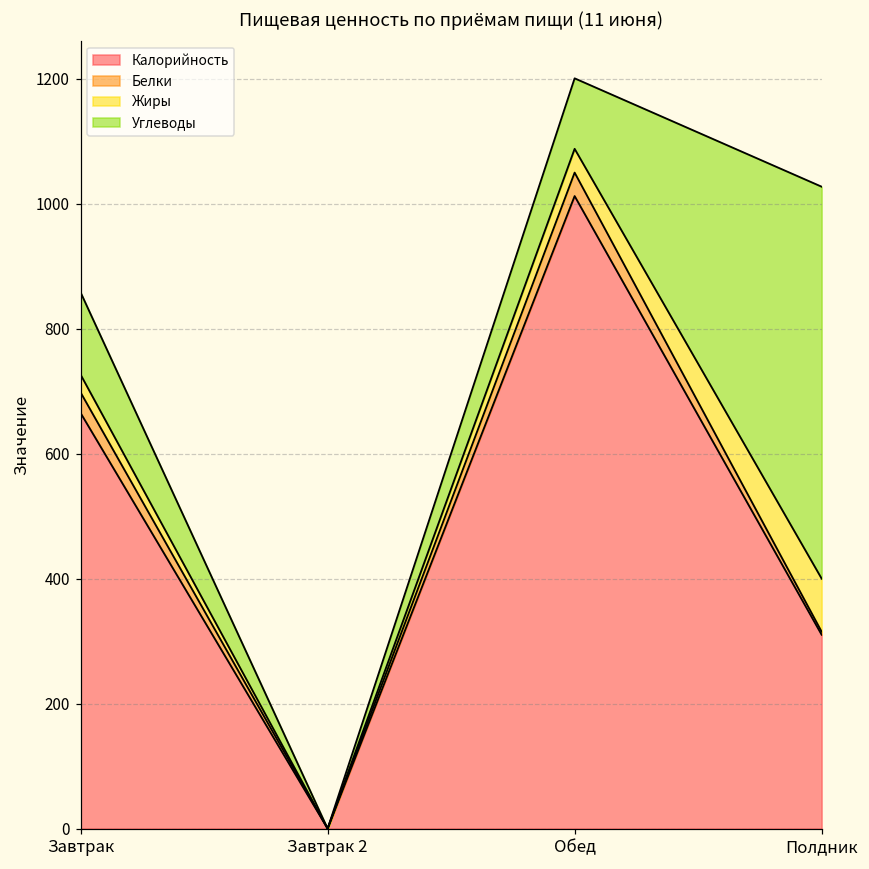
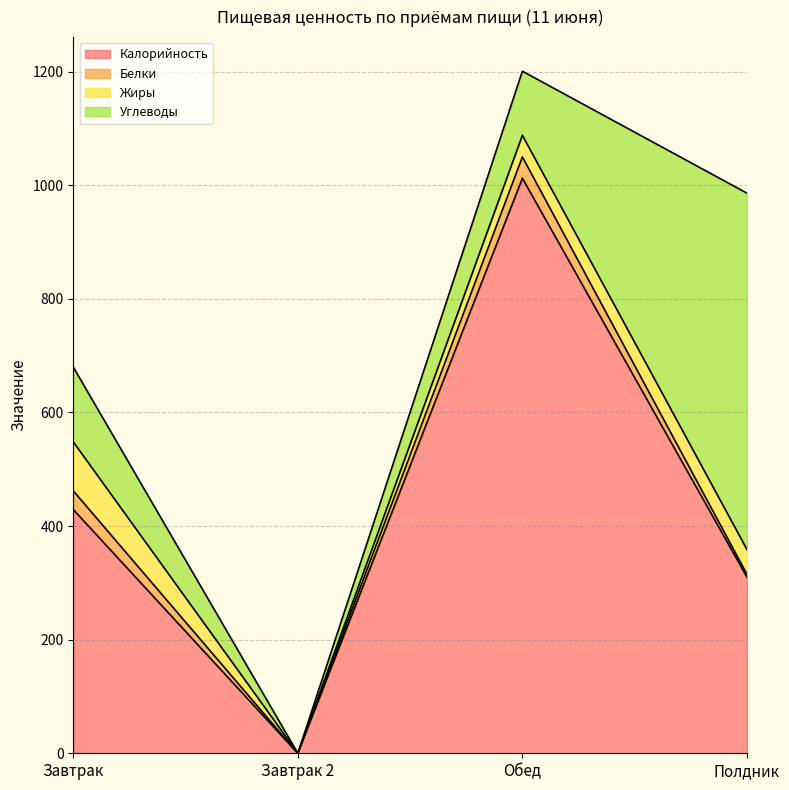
  {
    "Калорийность": {
-     "Завтрак": 670,
+     "Завтрак": 430,
      "Обед": 1010,
      "Полдник": 310
    },
    "Белки": {
      "Завтрак": 30,
      "Обед": 40,
      "Полдник": 0
    },
    "Жиры": {
-     "Завтрак": 30,
+     "Завтрак": 90,
      "Обед": 40,
-     "Полдник": 80
+     "Полдник": 40
    },
    "Углеводы": {
      "Завтрак": 130,
      "Обед": 110,
      "Полдник": 630
    }
  }
